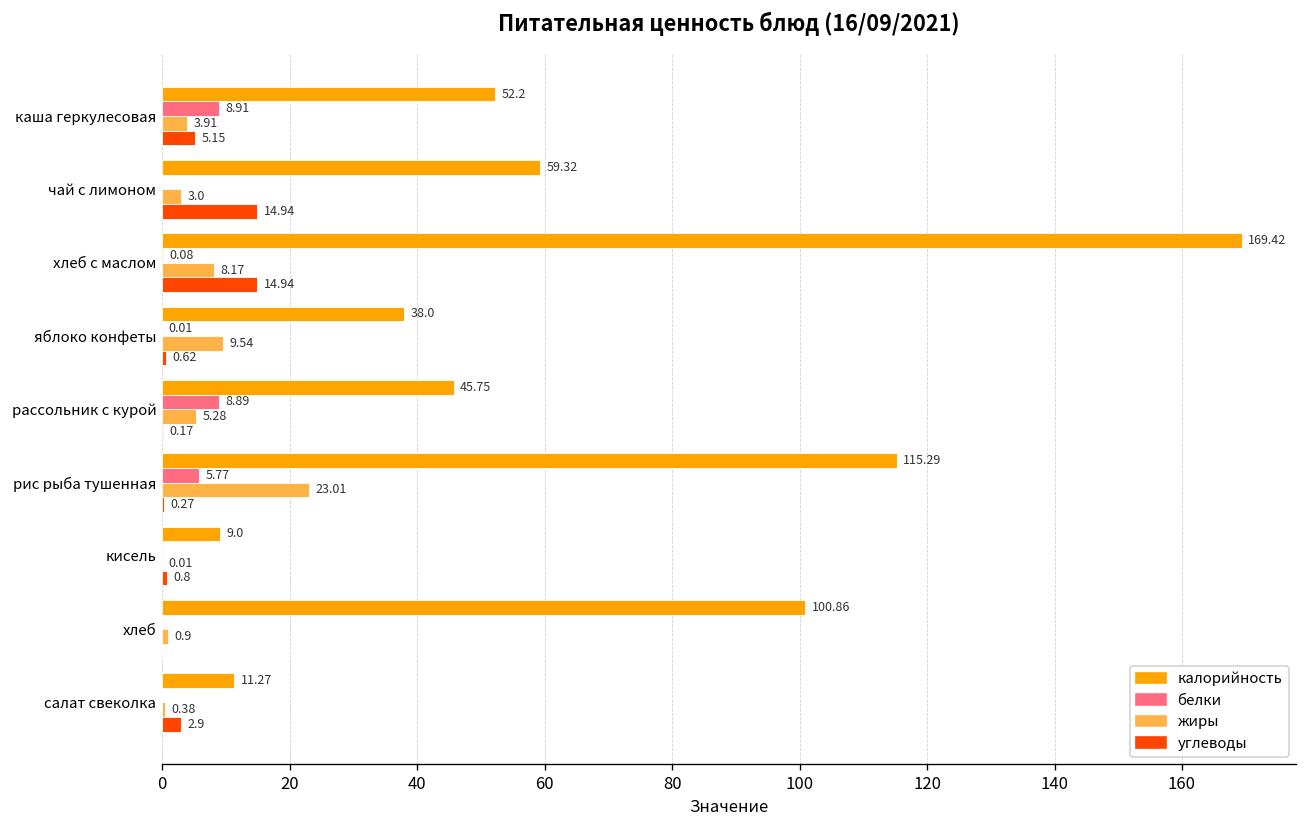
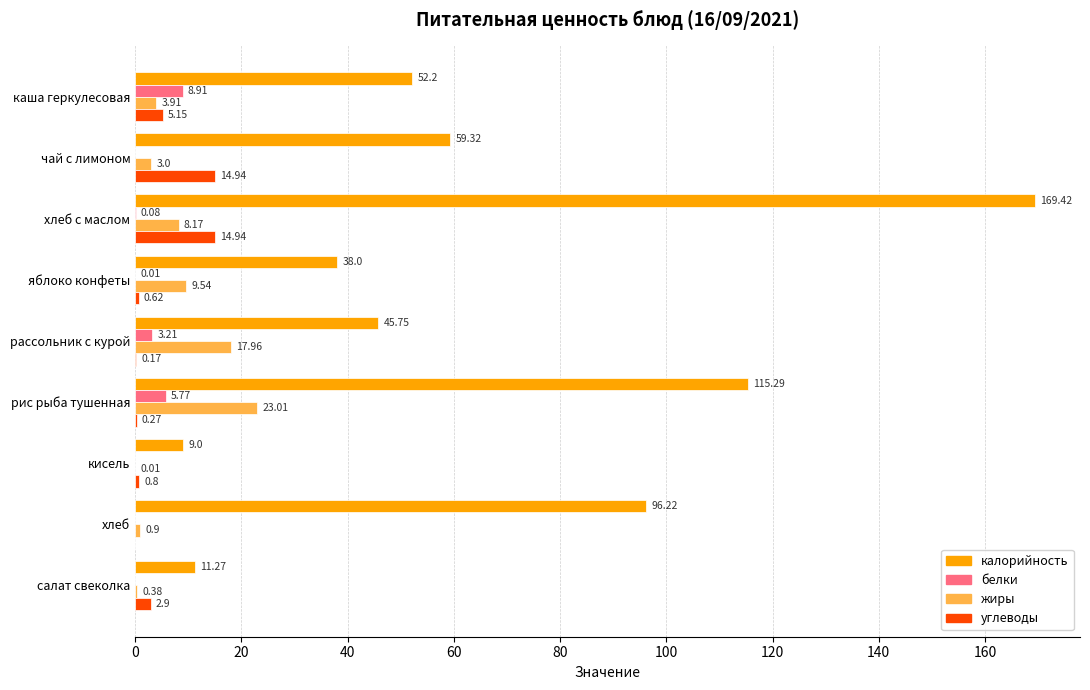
  {
    "калорийность": {
      "каша геркулесовая": 52.2,
      "чай с лимоном": 59.32,
      "хлеб с маслом": 169.42,
      "яблоко конфеты": 38.0,
      "рассольник с курой": 45.75,
      "рис рыба тушенная": 115.29,
      "кисель": 9.0,
-     "хлеб": 100.86,
+     "хлеб": 96.22,
      "салат свеколка": 11.27
    },
    "белки": {
      "каша геркулесовая": 8.91,
      "хлеб с маслом": 0.08,
      "яблоко конфеты": 0.01,
-     "рассольник с курой": 8.89,
+     "рассольник с курой": 3.21,
      "рис рыба тушенная": 5.77
    },
    "жиры": {
      "каша геркулесовая": 3.91,
      "чай с лимоном": 3.0,
      "хлеб с маслом": 8.17,
      "яблоко конфеты": 9.54,
-     "рассольник с курой": 5.28,
+     "рассольник с курой": 17.96,
      "рис рыба тушенная": 23.01,
      "кисель": 0.01,
      "хлеб": 0.9,
      "салат свеколка": 0.38
    },
    "углеводы": {
      "каша геркулесовая": 5.15,
      "чай с лимоном": 14.94,
      "хлеб с маслом": 14.94,
      "яблоко конфеты": 0.62,
      "рассольник с курой": 0.17,
      "рис рыба тушенная": 0.27,
      "кисель": 0.8,
      "салат свеколка": 2.9
    }
  }
